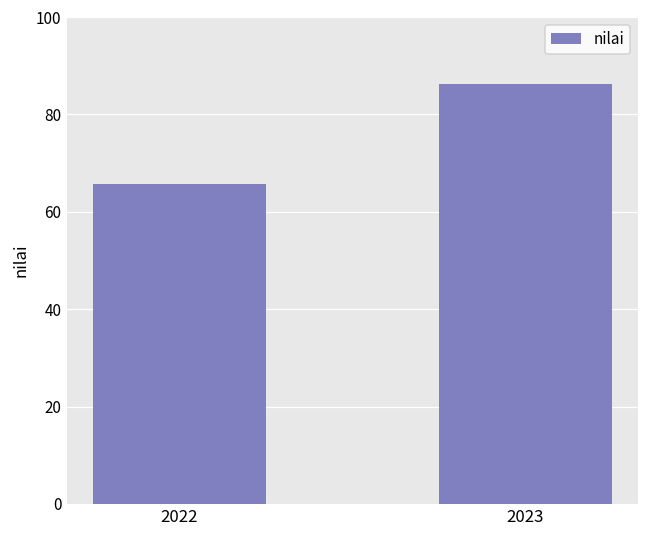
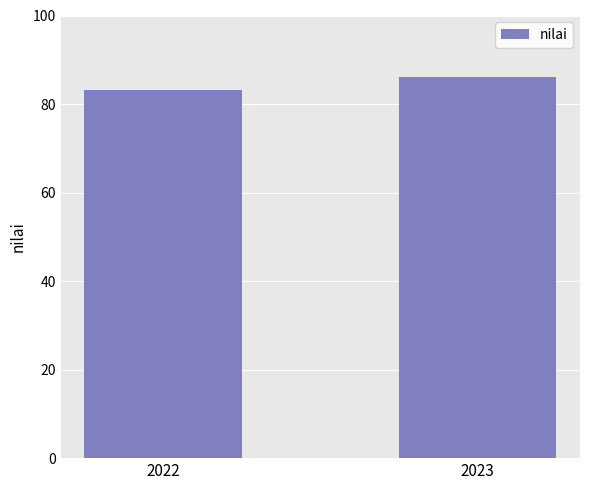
  {
-   "2022": 66,
+   "2022": 83,
    "2023": 86
  }
